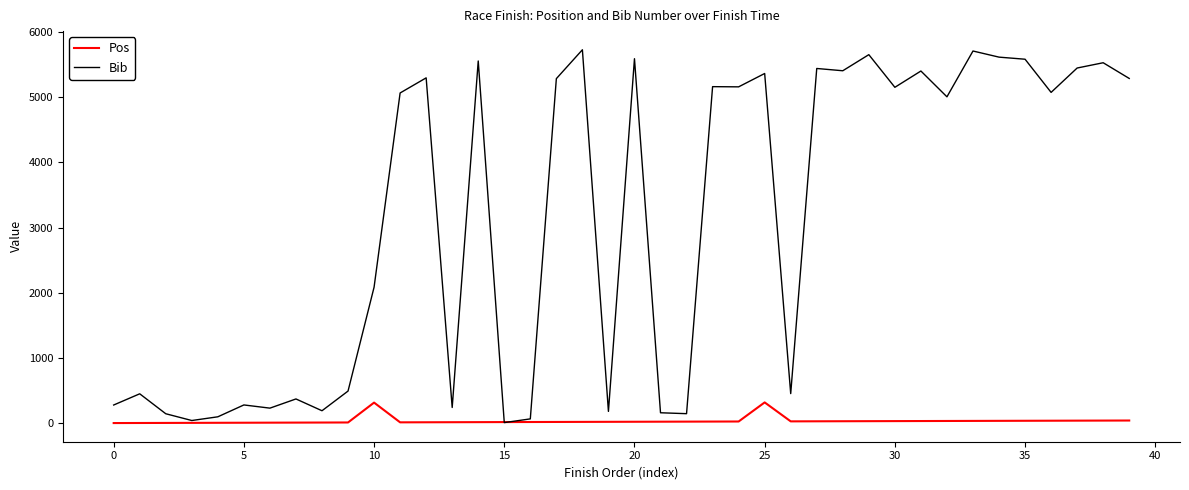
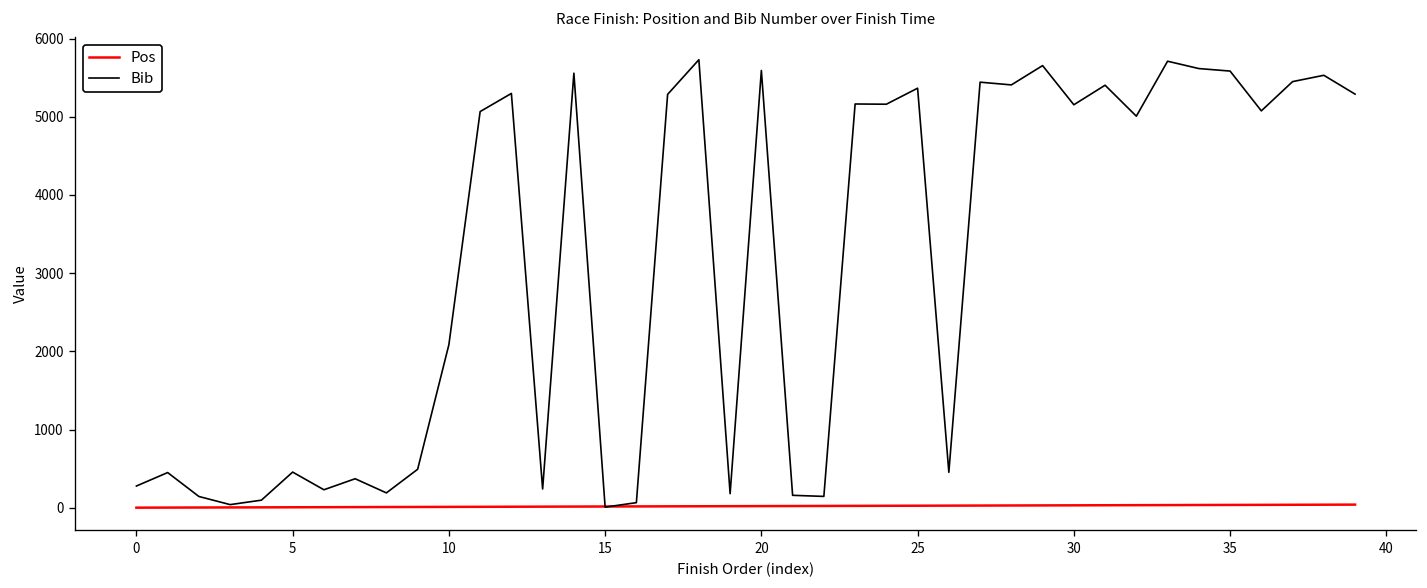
  {
    "Pos": {
      "0": 0,
      "5": 0,
-     "10": 300,
+     "10": 0,
      "20": 0,
-     "25": 300,
+     "25": 0,
      "30": 0,
      "35": 0
    },
    "Bib": {
      "0": 300,
-     "5": 300,
+     "5": 500,
      "10": 2100,
      "20": 5600,
      "25": 5400,
      "30": 5200,
      "35": 5600
    }
  }
